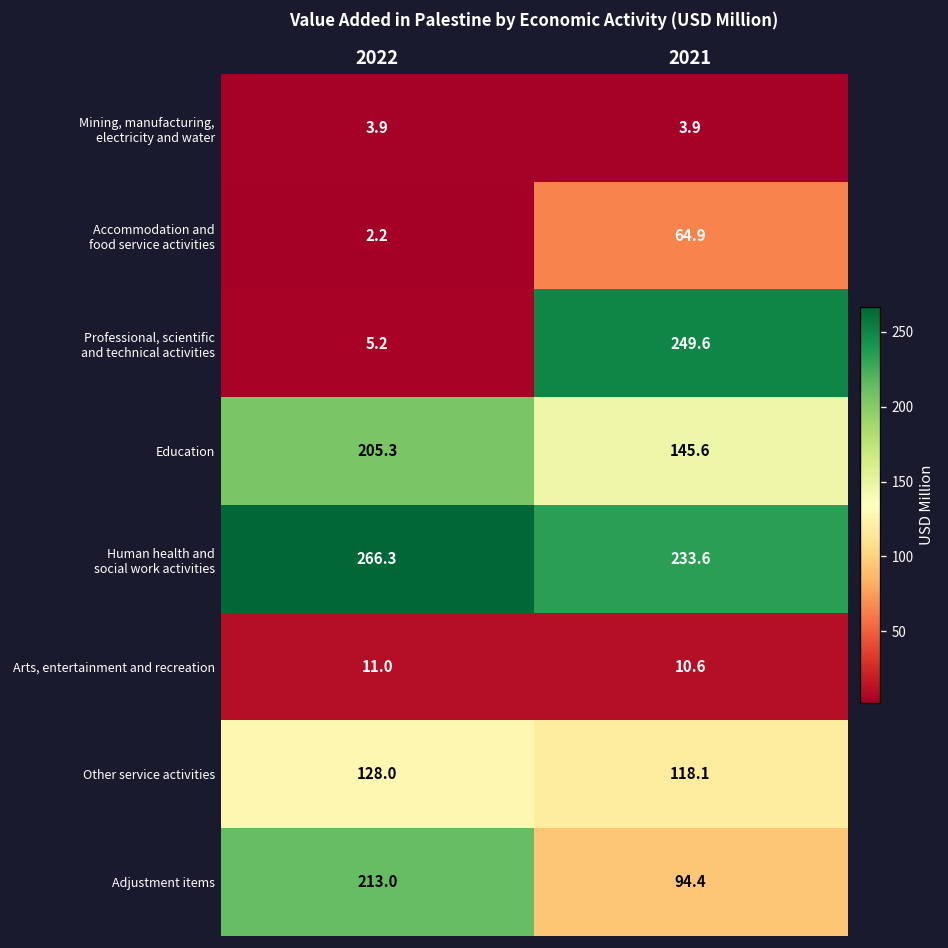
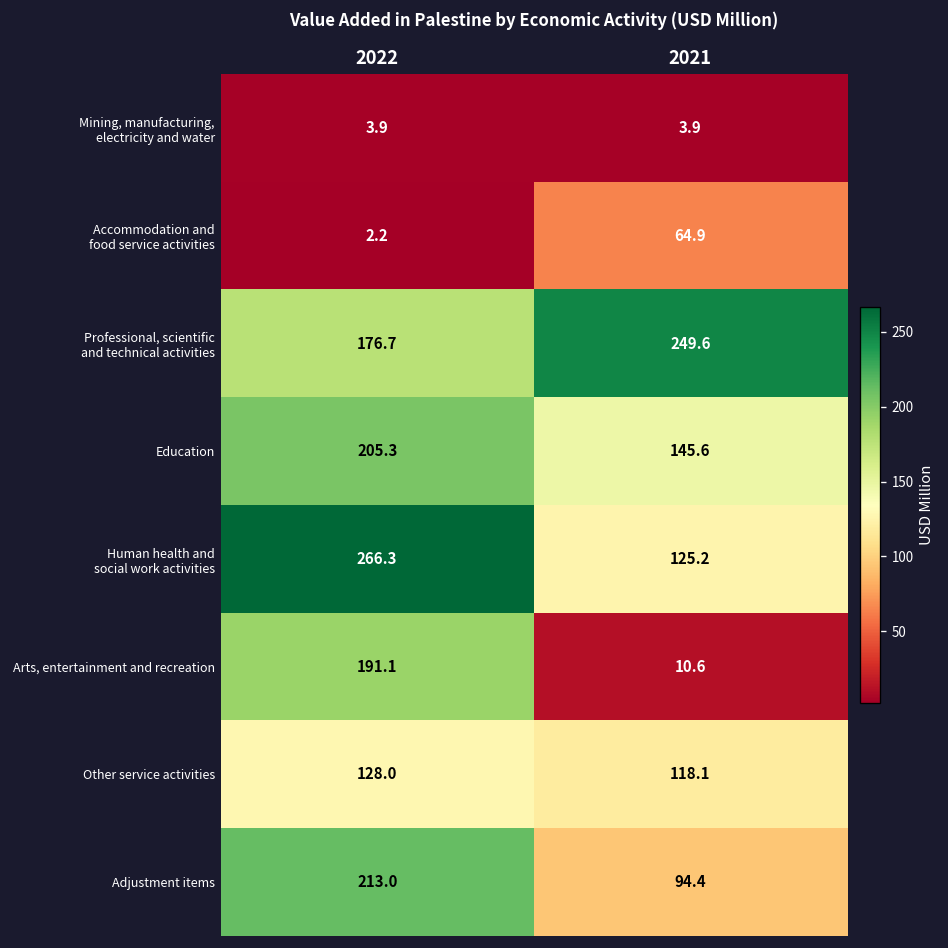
  {
    "Mining, manufacturing, electricity and water": {
      "2022": 3.9,
      "2021": 3.9
    },
    "Accommodation and food service activities": {
      "2022": 2.2,
      "2021": 64.9
    },
    "Professional, scientific and technical activities": {
-     "2022": 5.2,
+     "2022": 176.7,
      "2021": 249.6
    },
    "Education": {
      "2022": 205.3,
      "2021": 145.6
    },
    "Human health and social work activities": {
      "2022": 266.3,
-     "2021": 233.6
+     "2021": 125.2
    },
    "Arts, entertainment and recreation": {
-     "2022": 11.0,
+     "2022": 191.1,
      "2021": 10.6
    },
    "Other service activities": {
      "2022": 128.0,
      "2021": 118.1
    },
    "Adjustment items": {
      "2022": 213.0,
      "2021": 94.4
    }
  }
